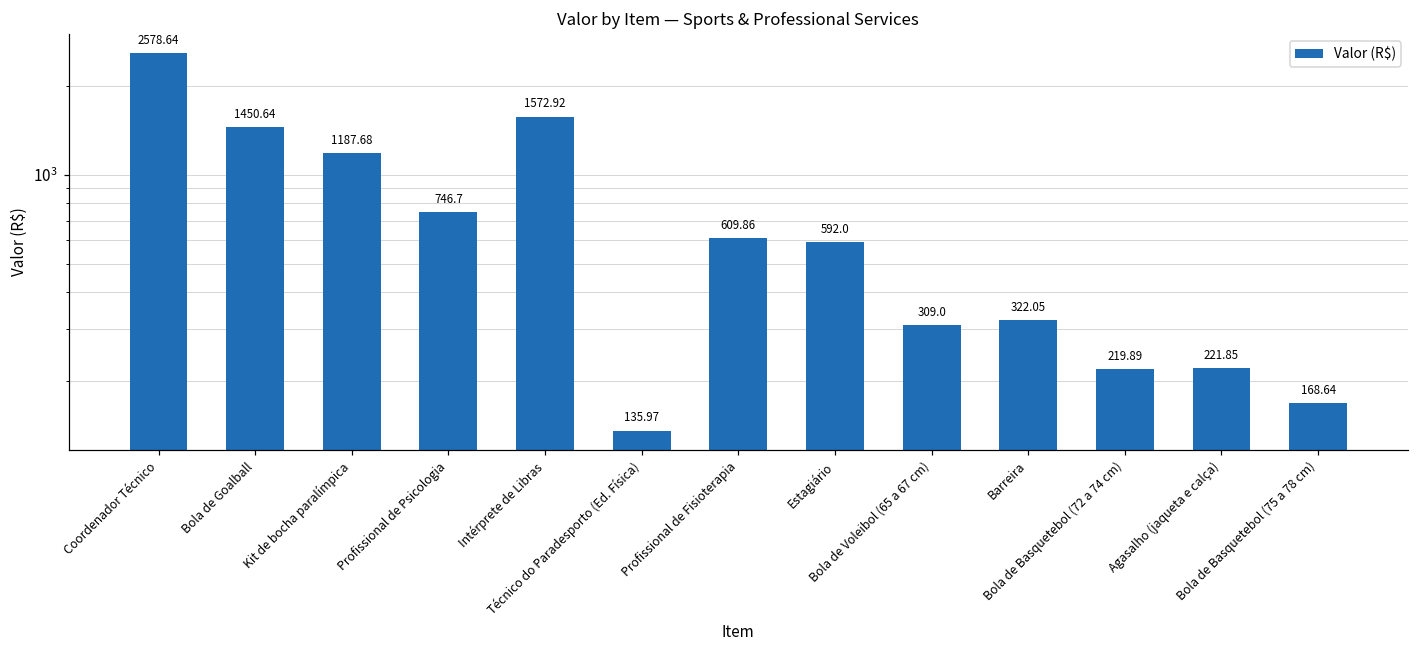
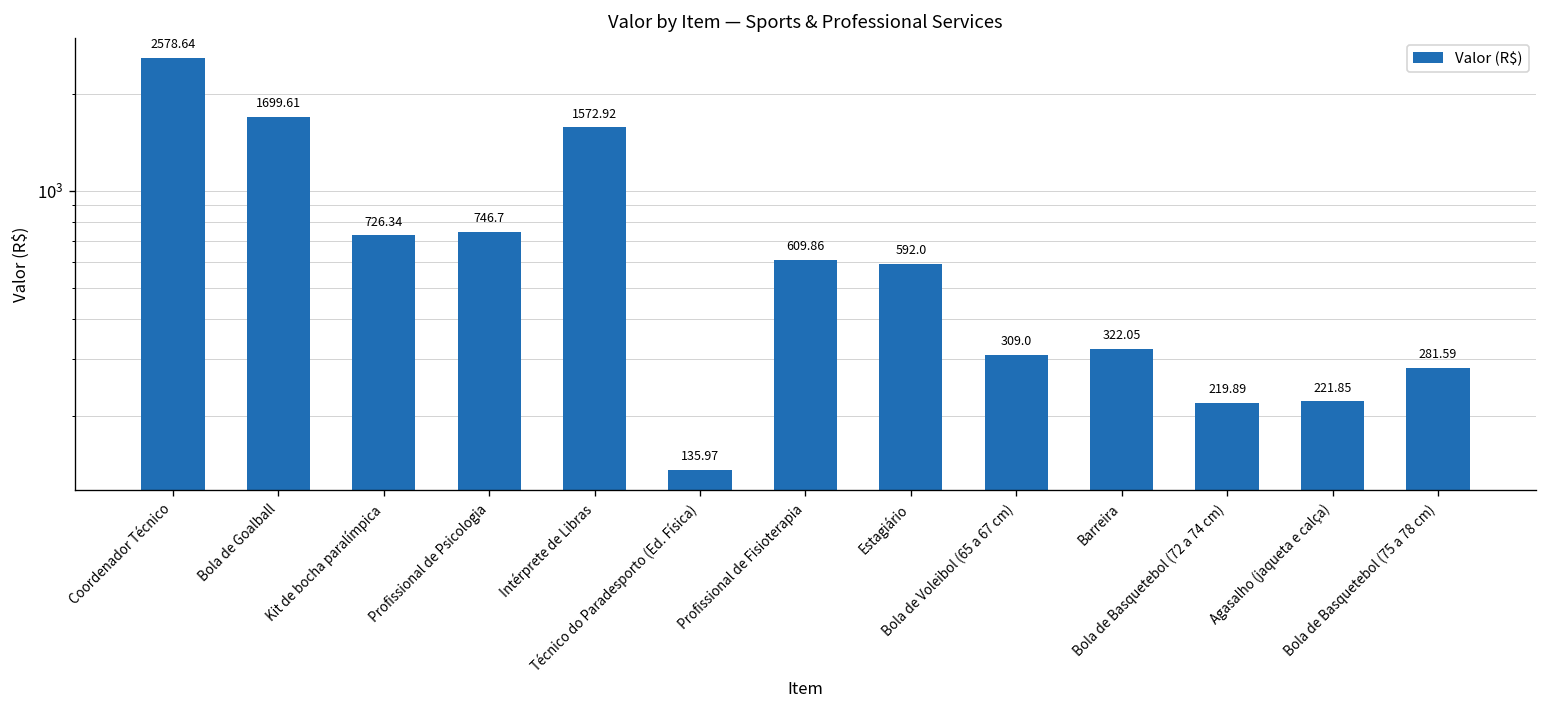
  {
    "Coordenador Técnico": 2578.64,
-   "Bola de Goalball": 1450.64,
-   "Kit de bocha paralímpica": 1187.68,
+   "Bola de Goalball": 1699.61,
+   "Kit de bocha paralímpica": 726.34,
    "Profissional de Psicologia": 746.7,
    "Intérprete de Libras": 1572.92,
    "Técnico do Paradesporto (Ed. Física)": 135.97,
    "Profissional de Fisioterapia": 609.86,
    "Estagiário": 592.0,
    "Bola de Voleibol (65 a 67 cm)": 309.0,
    "Barreira": 322.05,
    "Bola de Basquetebol (72 a 74 cm)": 219.89,
    "Agasalho (jaqueta e calça)": 221.85,
-   "Bola de Basquetebol (75 a 78 cm)": 168.64
+   "Bola de Basquetebol (75 a 78 cm)": 281.59
  }
